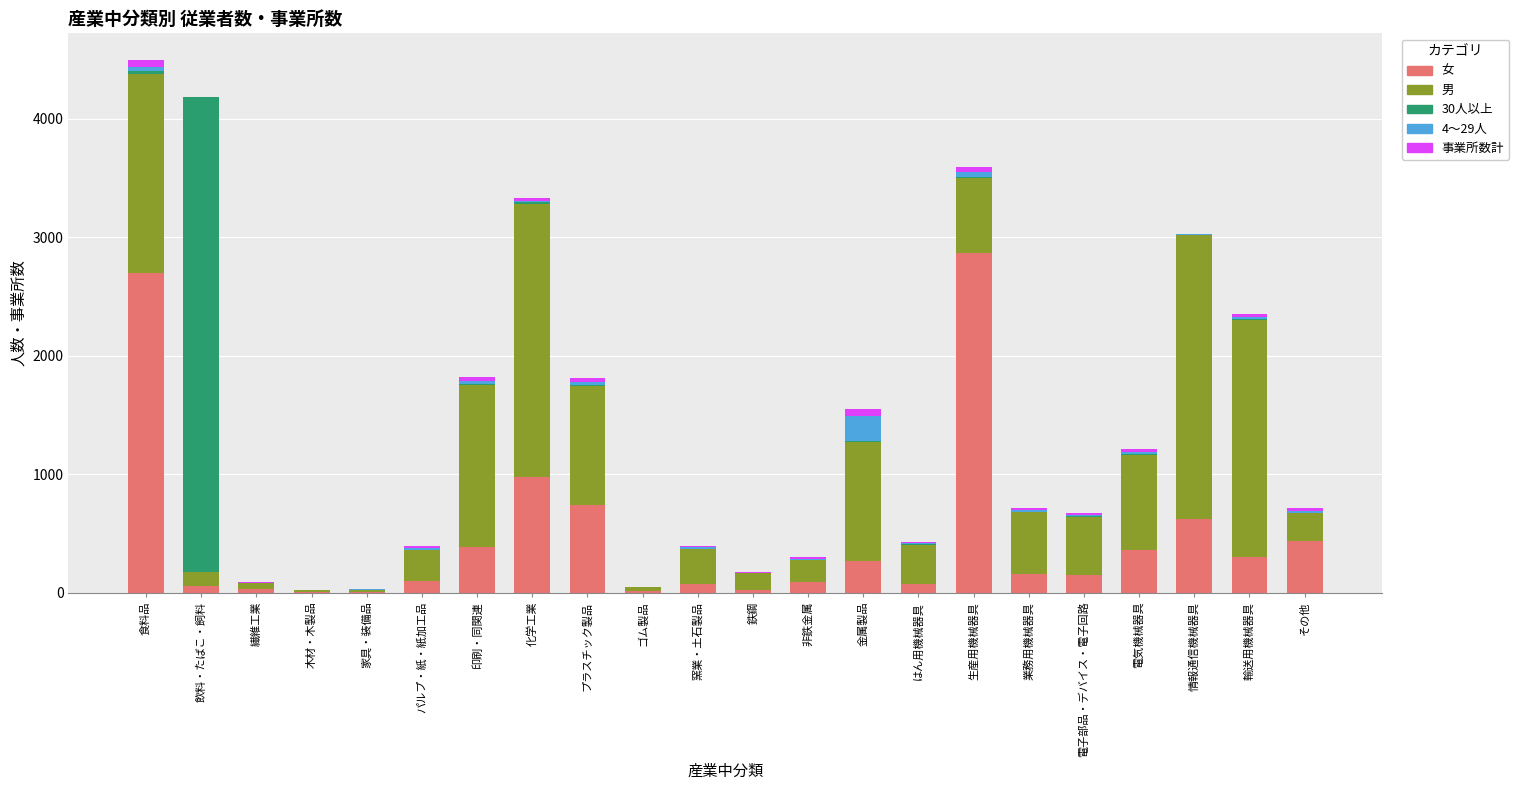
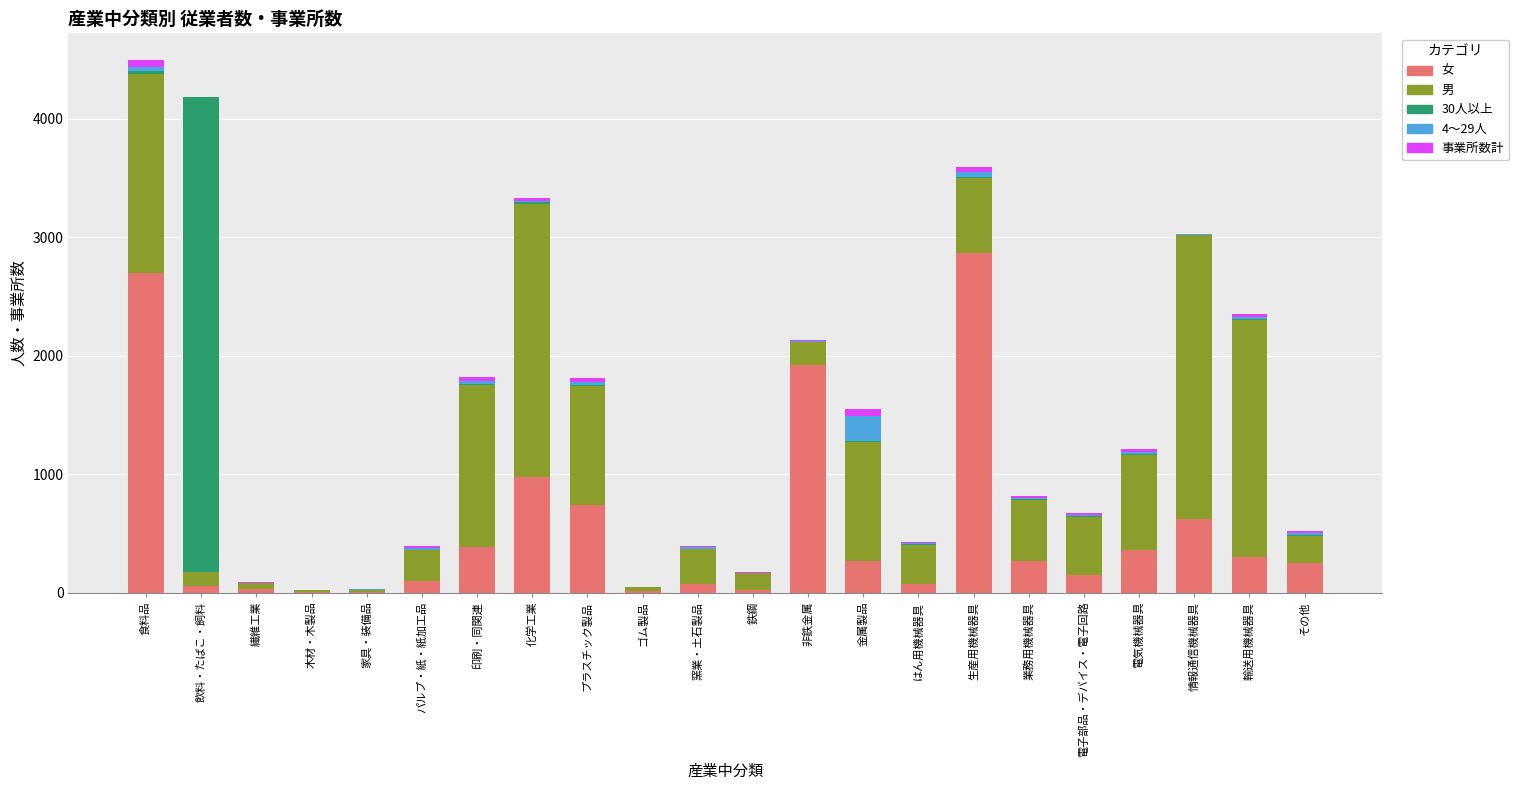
  {
    "女": {
      "食料品": 2700,
      "飲料・たばこ・飼料": 60,
      "繊維工業": 30,
      "パルプ・紙・紙加工品": 100,
      "印刷・同関連": 390,
      "化学工業": 980,
      "プラスチック製品": 740,
      "窯業・土石製品": 80,
      "鉄鋼": 30,
-     "非鉄金属": 90,
+     "非鉄金属": 1930,
      "金属製品": 270,
      "はん用機械器具": 70,
      "生産用機械器具": 2870,
-     "業務用機械器具": 160,
+     "業務用機械器具": 270,
      "電子部品・デバイス・電子回路": 150,
      "電気機械器具": 360,
      "情報通信機械器具": 620,
      "輸送用機械器具": 310,
-     "その他": 440
+     "その他": 250
    },
    "男": {
      "食料品": 1680,
      "飲料・たばこ・飼料": 110,
      "繊維工業": 50,
      "家具・装備品": 20,
      "パルプ・紙・紙加工品": 260,
      "印刷・同関連": 1360,
      "化学工業": 2310,
      "プラスチック製品": 1000,
      "ゴム製品": 30,
      "窯業・土石製品": 290,
      "鉄鋼": 140,
      "非鉄金属": 190,
      "金属製品": 1000,
      "はん用機械器具": 330,
      "生産用機械器具": 640,
      "業務用機械器具": 520,
      "電子部品・デバイス・電子回路": 490,
      "電気機械器具": 800,
      "情報通信機械器具": 2390,
      "輸送用機械器具": 1990,
      "その他": 230
    },
    "30人以上": {
      "食料品": 20,
      "飲料・たばこ・飼料": 4010,
      "木材・木製品": 0,
      "家具・装備品": 0,
      "ゴム製品": 0
    },
    "4～29人": {
      "食料品": 30,
      "プラスチック製品": 30,
      "金属製品": 210,
      "生産用機械器具": 40
    },
    "事業所数計": {
      "食料品": 60,
      "印刷・同関連": 30,
      "化学工業": 20,
      "プラスチック製品": 40,
      "金属製品": 70,
      "生産用機械器具": 40,
      "電気機械器具": 30,
      "輸送用機械器具": 30
    }
  }
